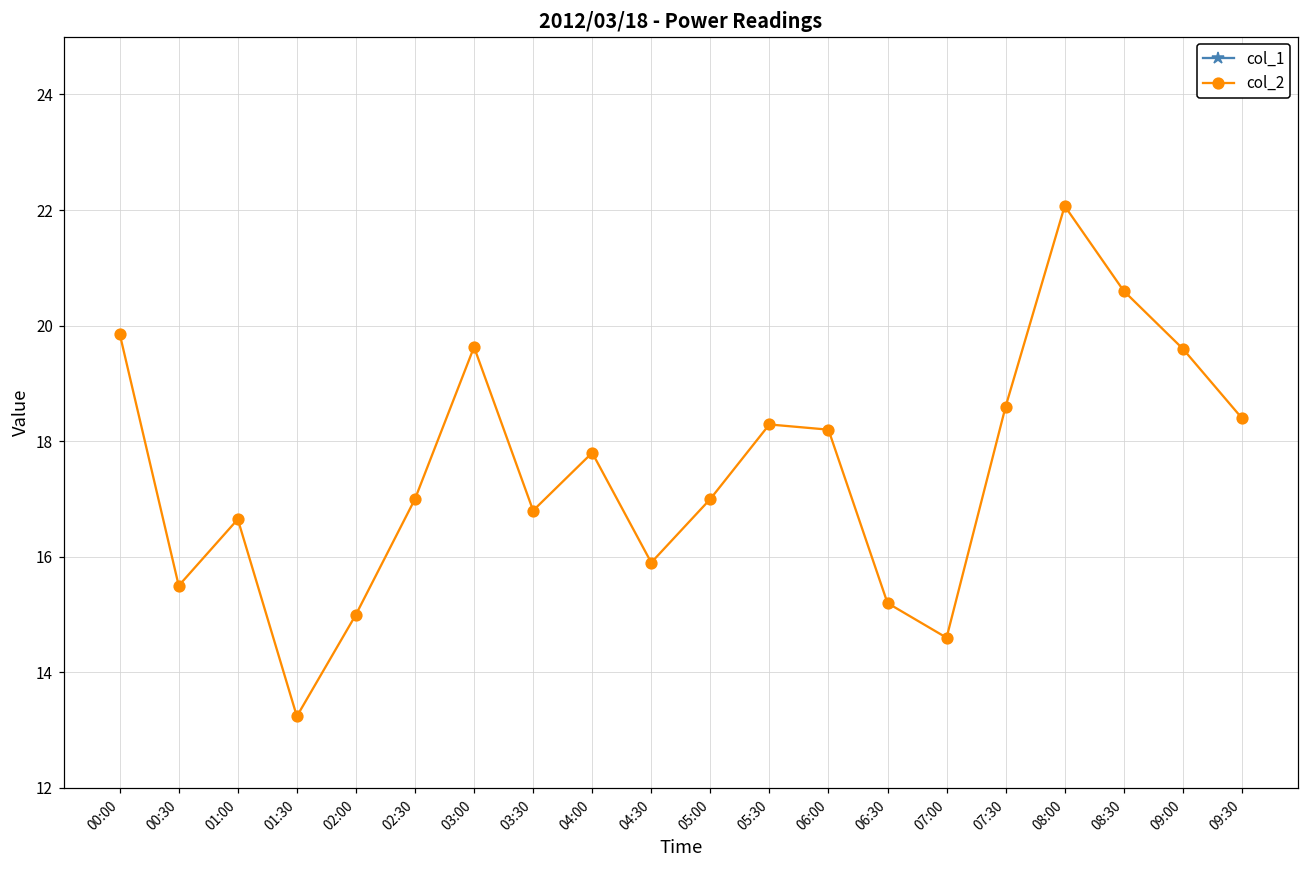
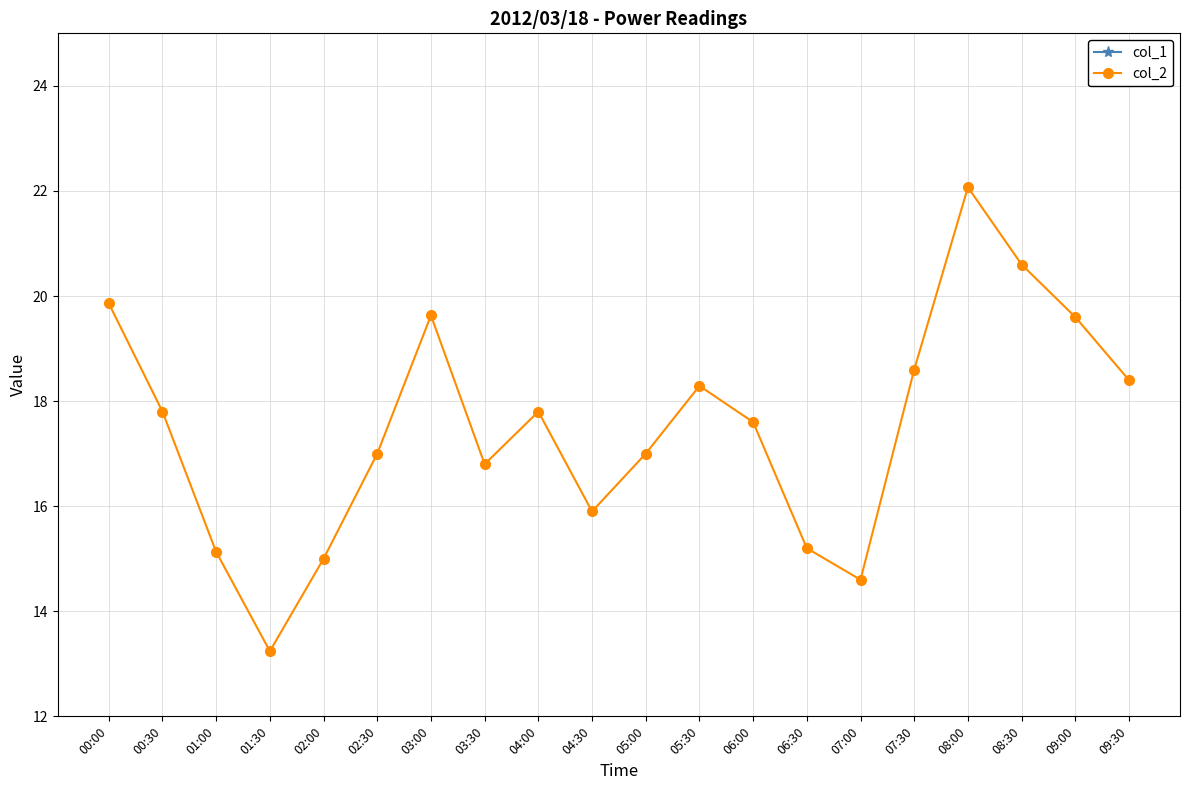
  {
    "col_2": {
      "00:00": 19.9,
-     "00:30": 15.5,
-     "01:00": 16.7,
+     "00:30": 17.8,
+     "01:00": 15.1,
      "01:30": 13.2,
      "02:00": 15.0,
      "02:30": 17.0,
      "03:00": 19.6,
      "03:30": 16.8,
      "04:00": 17.8,
      "04:30": 15.9,
      "05:00": 17.0,
      "05:30": 18.3,
-     "06:00": 18.2,
+     "06:00": 17.6,
      "06:30": 15.2,
      "07:00": 14.6,
      "07:30": 18.6,
      "08:00": 22.1,
      "08:30": 20.6,
      "09:00": 19.6,
      "09:30": 18.4
    }
  }
